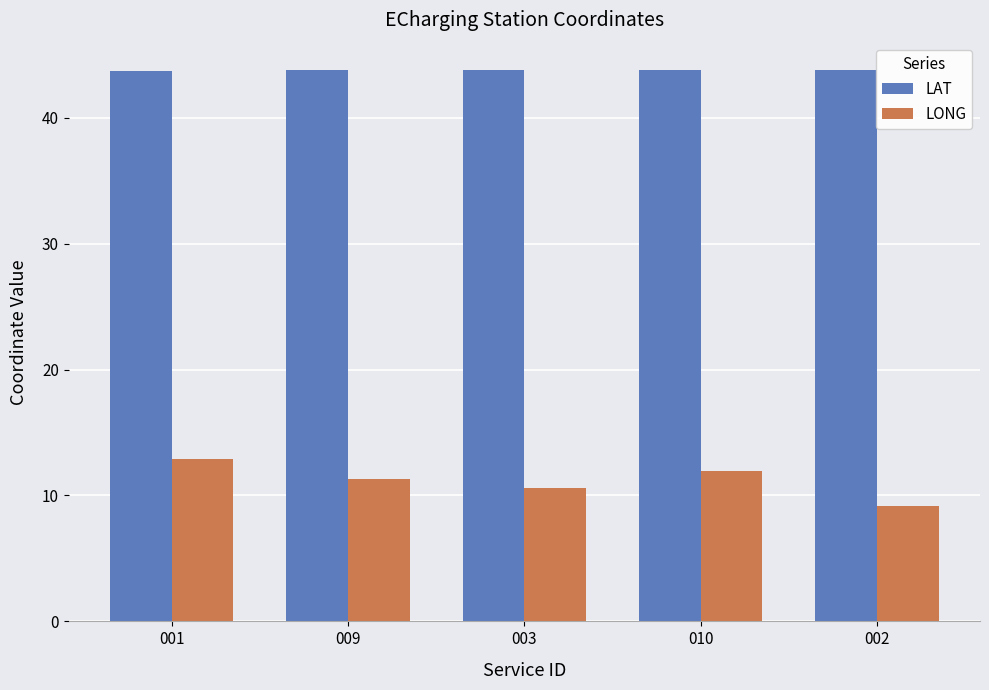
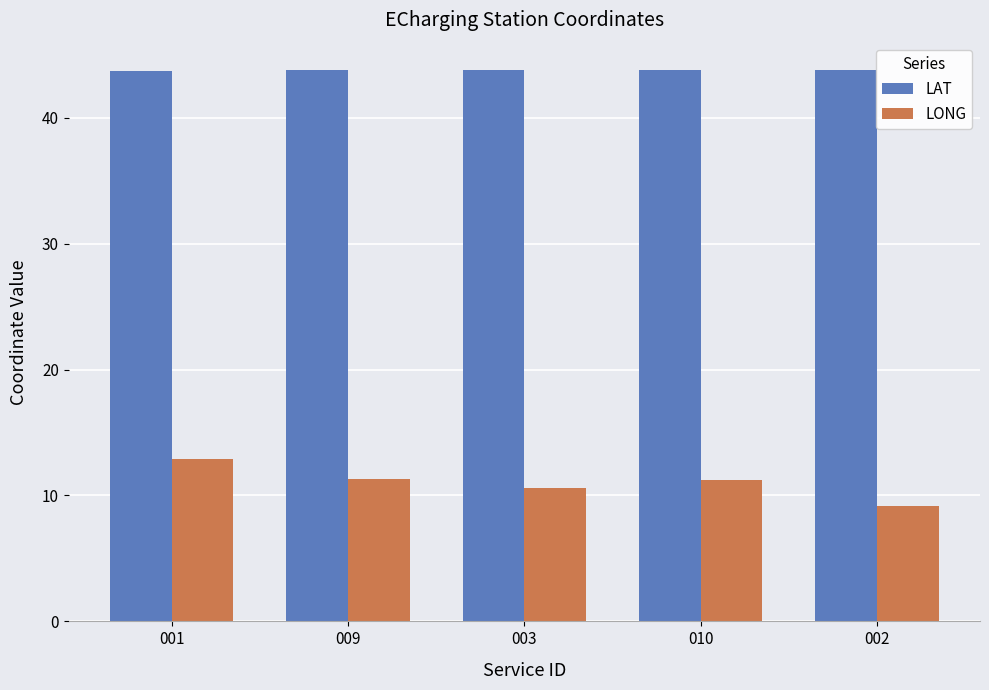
  {
    "LAT": {
      "001": 43.7,
      "009": 43.8,
      "003": 43.8,
      "010": 43.8,
      "002": 43.8
    },
    "LONG": {
      "001": 12.9,
      "009": 11.3,
      "003": 10.6,
-     "010": 12.0,
+     "010": 11.3,
      "002": 9.1
    }
  }
